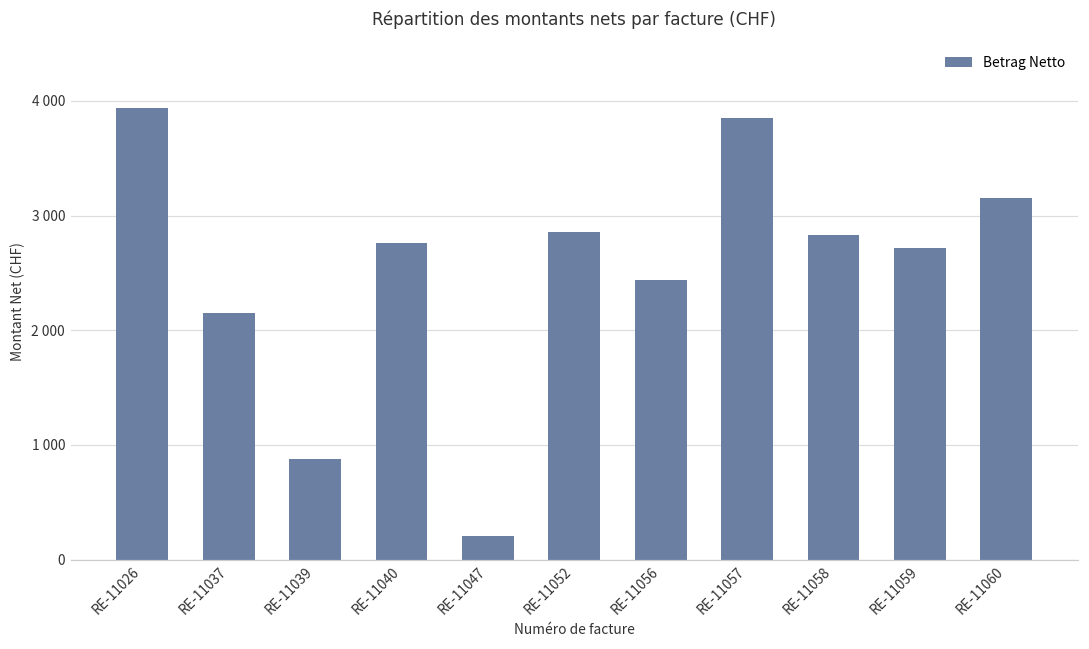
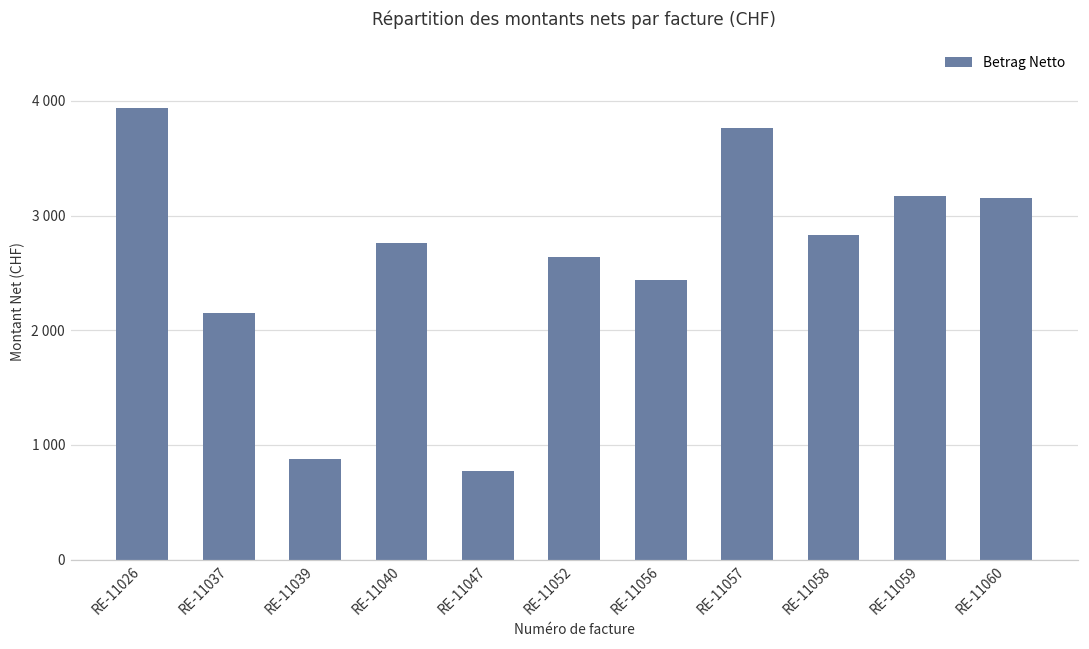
  {
    "RE-11026": 3940,
    "RE-11037": 2150,
    "RE-11039": 880,
    "RE-11040": 2760,
-   "RE-11047": 210,
-   "RE-11052": 2850,
+   "RE-11047": 770,
+   "RE-11052": 2640,
    "RE-11056": 2440,
-   "RE-11057": 3850,
+   "RE-11057": 3760,
    "RE-11058": 2830,
-   "RE-11059": 2720,
+   "RE-11059": 3170,
    "RE-11060": 3150
  }
